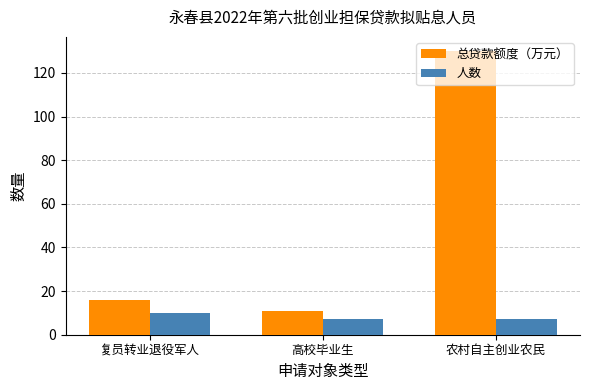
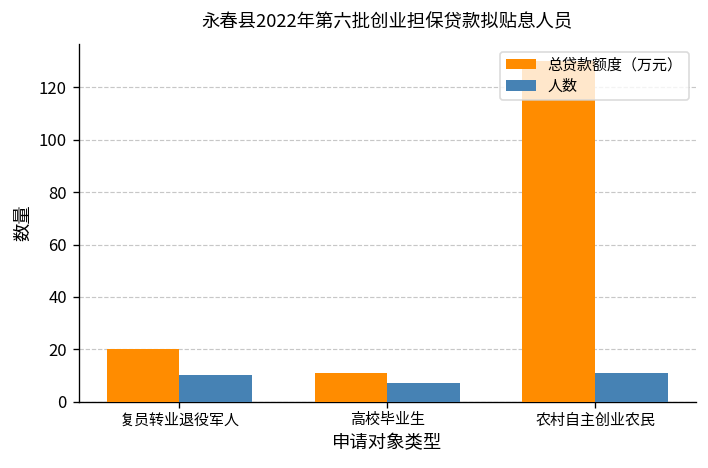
  {
    "总贷款额度（万元）": {
-     "复员转业退役军人": 16,
+     "复员转业退役军人": 20,
      "高校毕业生": 11
    },
    "人数": {
      "复员转业退役军人": 10,
      "高校毕业生": 7,
-     "农村自主创业农民": 7
+     "农村自主创业农民": 11
    }
  }
